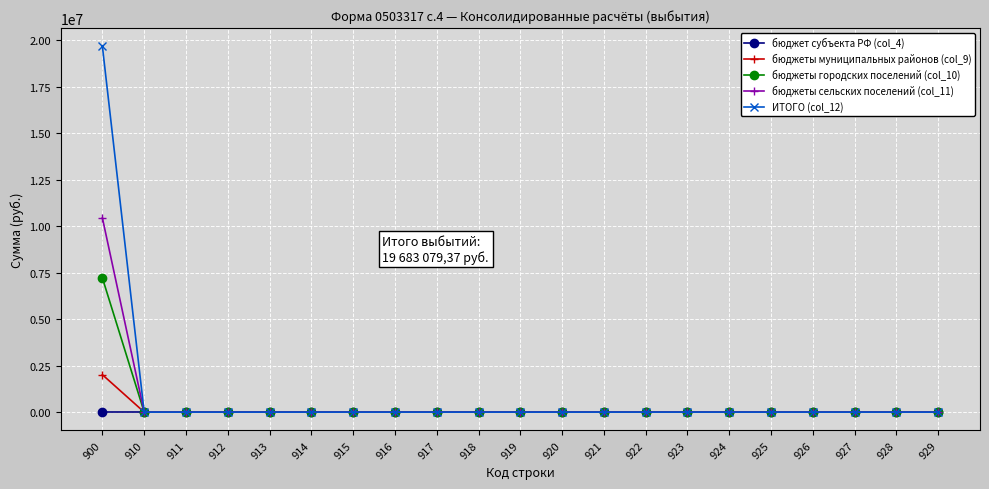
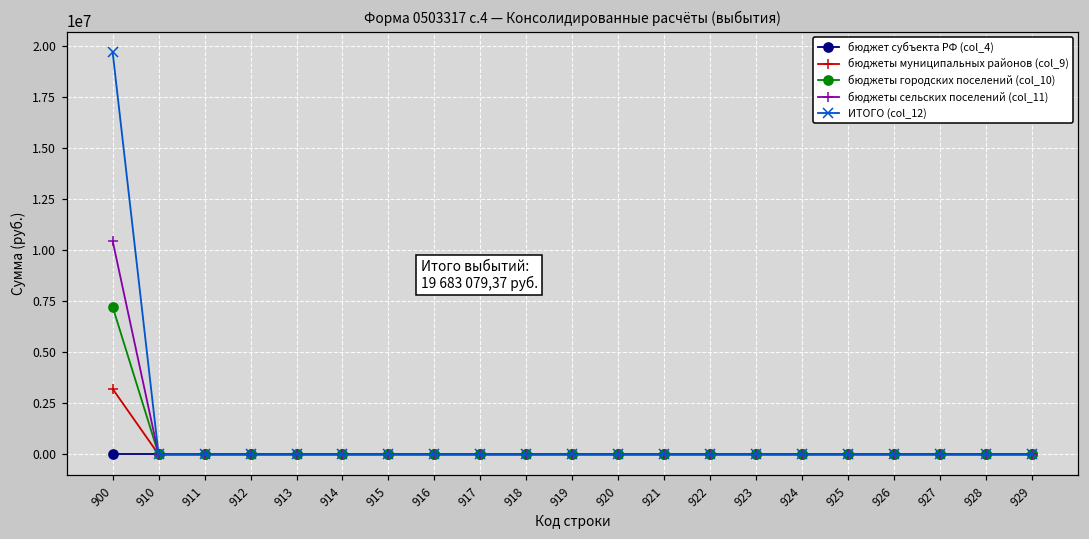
  {
    "бюджет субъекта РФ (col_4)": {
      "900": 0
    },
    "бюджеты муниципальных районов (col_9)": {
-     "900": 2000000
+     "900": 3200000
    },
    "бюджеты городских поселений (col_10)": {
      "900": 7200000
    },
    "бюджеты сельских поселений (col_11)": {
      "900": 10400000
    },
    "ИТОГО (col_12)": {
      "900": 19700000
    }
  }
